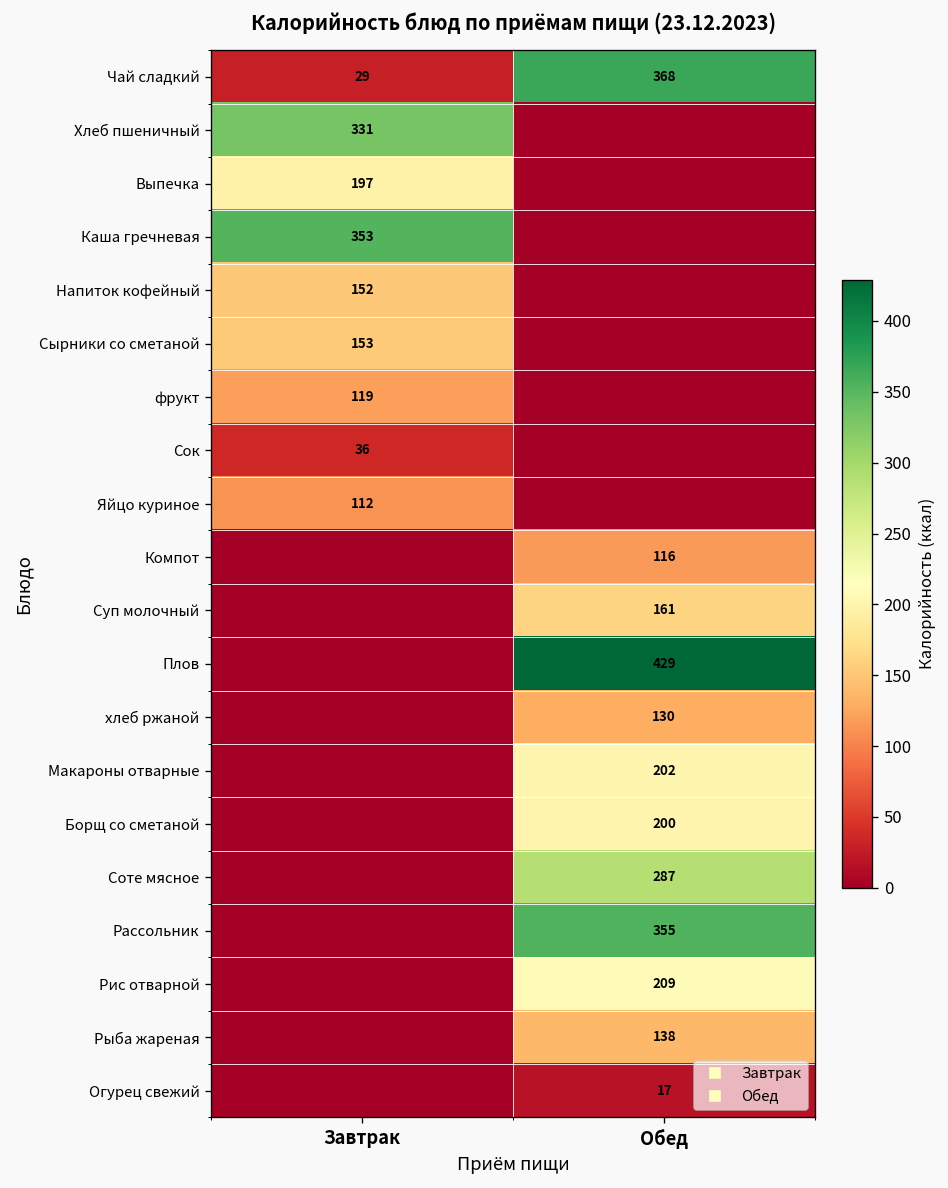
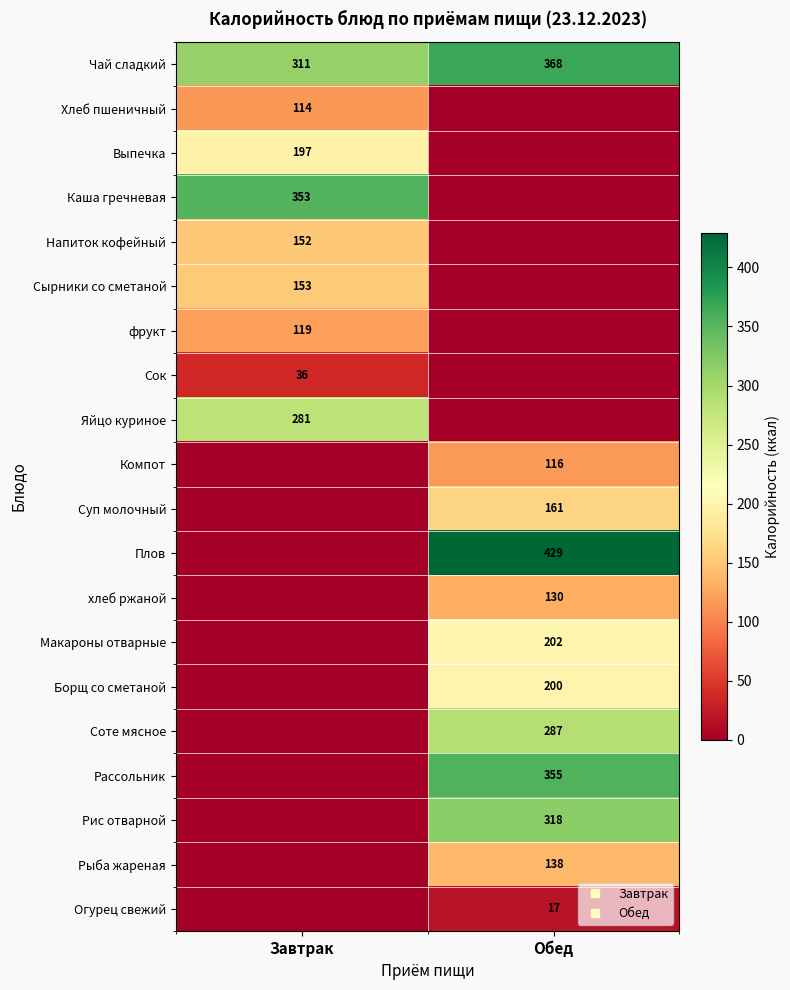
  {
    "Чай сладкий": {
-     "Завтрак": 29,
+     "Завтрак": 311,
      "Обед": 368
    },
    "Хлеб пшеничный": {
-     "Завтрак": 331
+     "Завтрак": 114
    },
    "Выпечка": {
      "Завтрак": 197
    },
    "Каша гречневая": {
      "Завтрак": 353
    },
    "Напиток кофейный": {
      "Завтрак": 152
    },
    "Сырники со сметаной": {
      "Завтрак": 153
    },
    "фрукт": {
      "Завтрак": 119
    },
    "Сок": {
      "Завтрак": 36
    },
    "Яйцо куриное": {
-     "Завтрак": 112
+     "Завтрак": 281
    },
    "Компот": {
      "Обед": 116
    },
    "Суп молочный": {
      "Обед": 161
    },
    "Плов": {
      "Обед": 429
    },
    "хлеб ржаной": {
      "Обед": 130
    },
    "Макароны отварные": {
      "Обед": 202
    },
    "Борщ со сметаной": {
      "Обед": 200
    },
    "Соте мясное": {
      "Обед": 287
    },
    "Рассольник": {
      "Обед": 355
    },
    "Рис отварной": {
-     "Обед": 209
+     "Обед": 318
    },
    "Рыба жареная": {
      "Обед": 138
    },
    "Огурец свежий": {
      "Обед": 17
    }
  }
